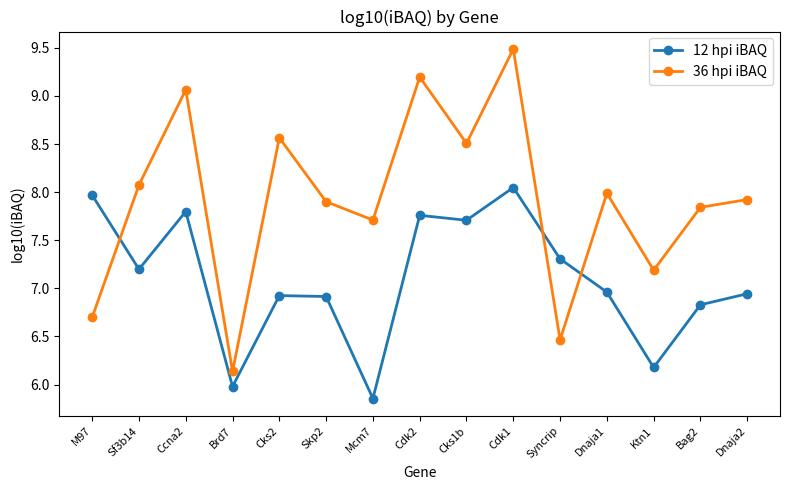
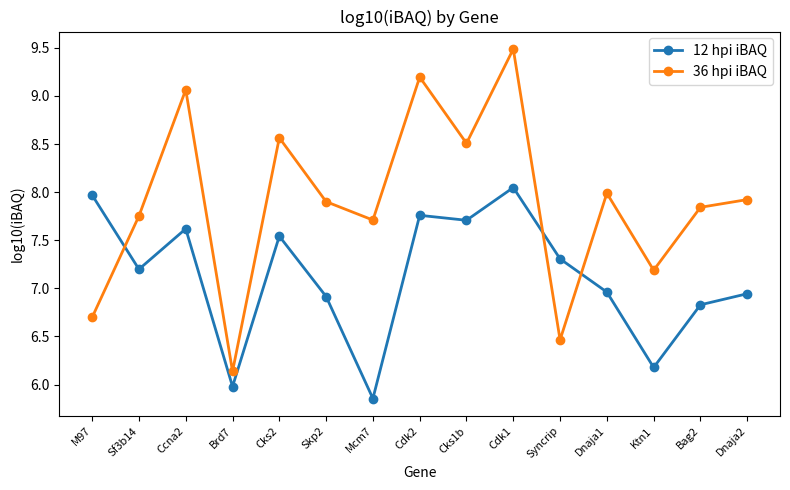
  {
    "12 hpi iBAQ": {
      "M97": 8.0,
      "Sf3b14": 7.2,
-     "Ccna2": 7.8,
+     "Ccna2": 7.6,
      "Brd7": 6.0,
-     "Cks2": 6.9,
+     "Cks2": 7.5,
      "Skp2": 6.9,
      "Mcm7": 5.9,
      "Cdk2": 7.8,
      "Cks1b": 7.7,
      "Cdk1": 8.0,
      "Syncrip": 7.3,
      "Dnaja1": 7.0,
      "Ktn1": 6.2,
      "Bag2": 6.8,
      "Dnaja2": 6.9
    },
    "36 hpi iBAQ": {
      "M97": 6.7,
-     "Sf3b14": 8.1,
+     "Sf3b14": 7.8,
      "Ccna2": 9.1,
      "Brd7": 6.1,
      "Cks2": 8.6,
      "Skp2": 7.9,
      "Mcm7": 7.7,
      "Cdk2": 9.2,
      "Cks1b": 8.5,
      "Cdk1": 9.5,
      "Syncrip": 6.5,
      "Dnaja1": 8.0,
      "Ktn1": 7.2,
      "Bag2": 7.8,
      "Dnaja2": 7.9
    }
  }
